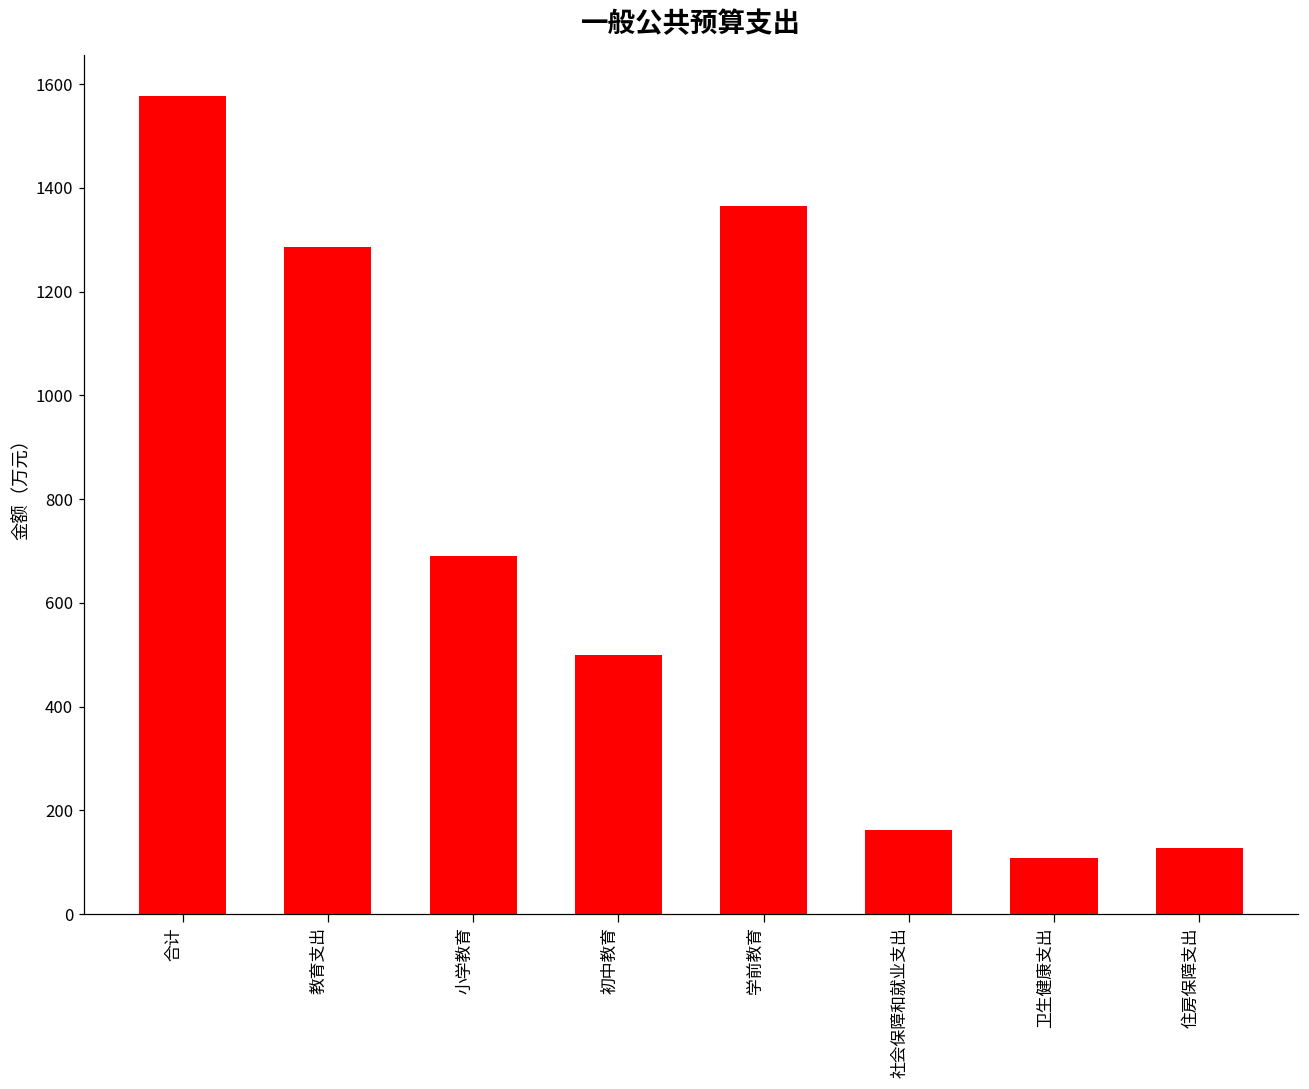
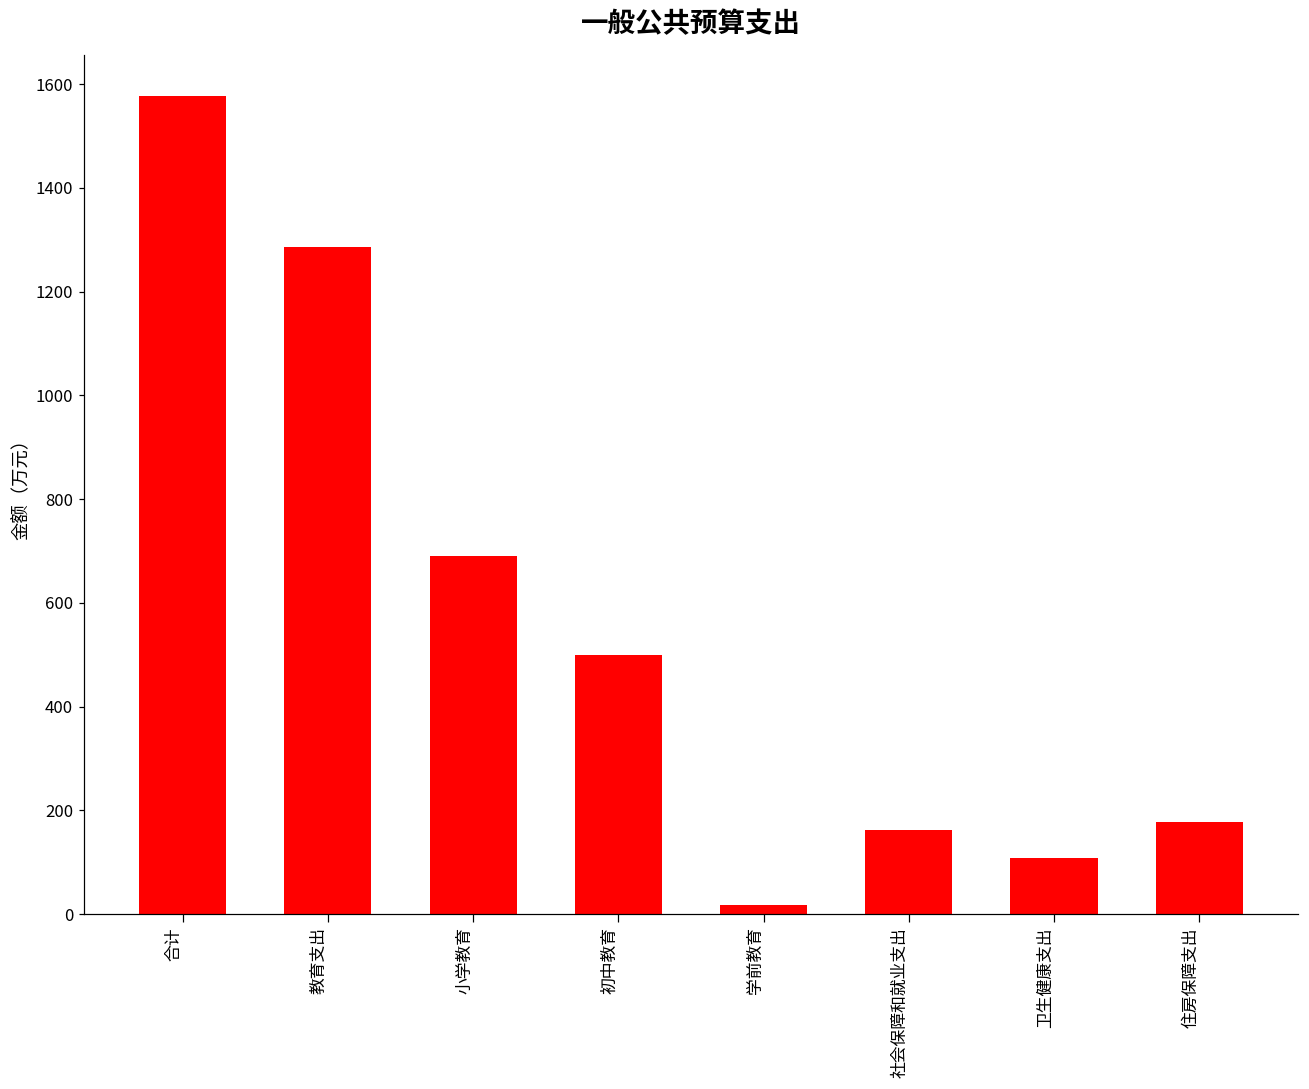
  {
    "合计": 1580,
    "教育支出": 1290,
    "小学教育": 690,
    "初中教育": 500,
-   "学前教育": 1360,
+   "学前教育": 20,
    "社会保障和就业支出": 160,
    "卫生健康支出": 110,
-   "住房保障支出": 130
+   "住房保障支出": 180
  }
